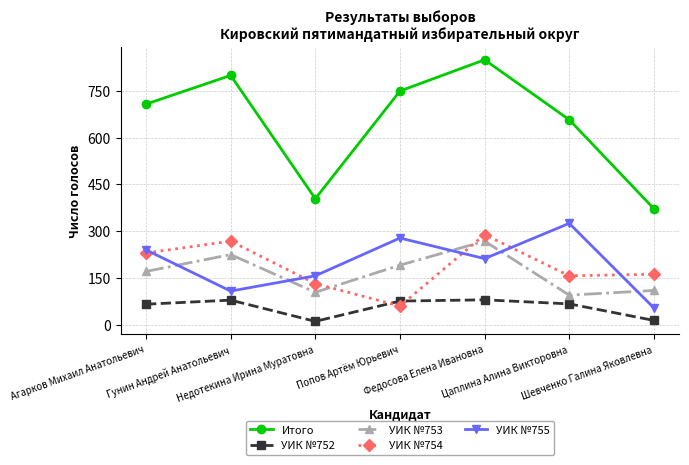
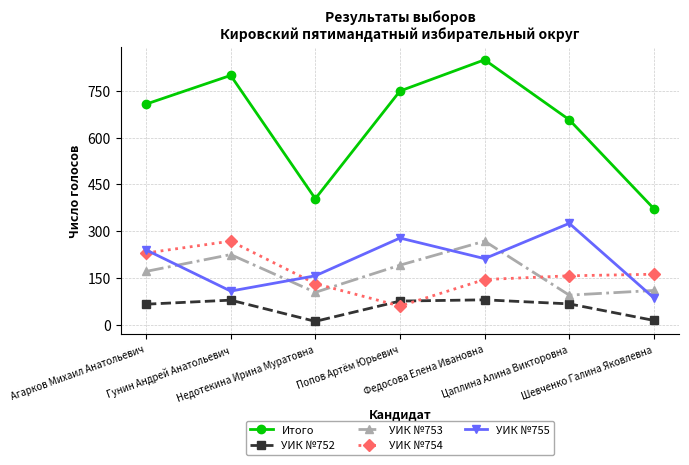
  {
    "Итого": {
      "Агарков Михаил Анатольевич": 710,
      "Гунин Андрей Анатольевич": 800,
      "Недотекина Ирина Муратовна": 400,
      "Попов Артём Юрьевич": 750,
      "Федосова Елена Ивановна": 850,
      "Цаплина Алина Викторовна": 660,
      "Шевченко Галина Яковлевна": 370
    },
    "УИК №752": {
      "Агарков Михаил Анатольевич": 70,
      "Гунин Андрей Анатольевич": 80,
      "Недотекина Ирина Муратовна": 10,
      "Попов Артём Юрьевич": 80,
      "Федосова Елена Ивановна": 80,
      "Цаплина Алина Викторовна": 70,
      "Шевченко Галина Яковлевна": 10
    },
    "УИК №753": {
      "Агарков Михаил Анатольевич": 170,
      "Гунин Андрей Анатольевич": 230,
      "Недотекина Ирина Муратовна": 100,
      "Попов Артём Юрьевич": 190,
      "Федосова Елена Ивановна": 270,
      "Цаплина Алина Викторовна": 100,
      "Шевченко Галина Яковлевна": 110
    },
    "УИК №754": {
      "Агарков Михаил Анатольевич": 230,
      "Гунин Андрей Анатольевич": 270,
      "Недотекина Ирина Муратовна": 130,
      "Попов Артём Юрьевич": 60,
-     "Федосова Елена Ивановна": 290,
+     "Федосова Елена Ивановна": 150,
      "Цаплина Алина Викторовна": 160,
      "Шевченко Галина Яковлевна": 160
    },
    "УИК №755": {
      "Агарков Михаил Анатольевич": 240,
      "Гунин Андрей Анатольевич": 110,
      "Недотекина Ирина Муратовна": 160,
      "Попов Артём Юрьевич": 280,
      "Федосова Елена Ивановна": 210,
      "Цаплина Алина Викторовна": 330,
-     "Шевченко Галина Яковлевна": 50
+     "Шевченко Галина Яковлевна": 90
    }
  }
